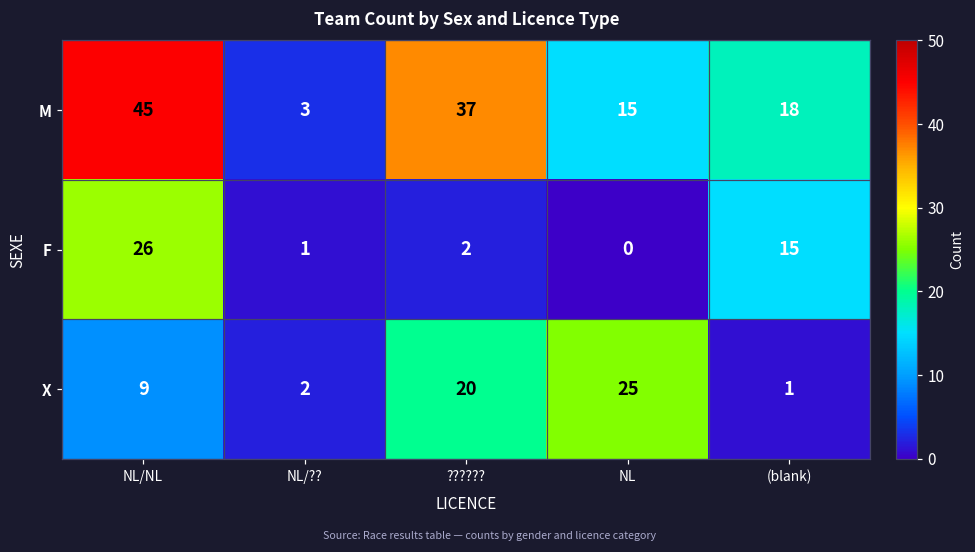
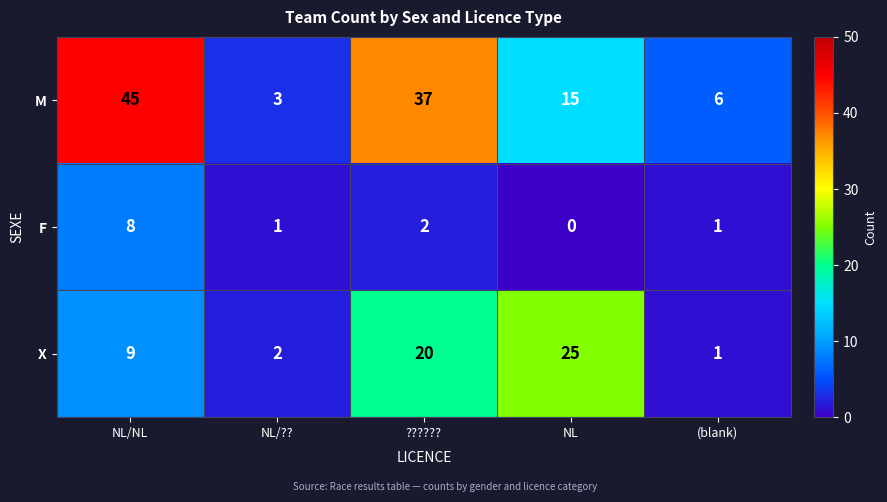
  {
    "M": {
      "NL/NL": 45,
      "NL/??": 3,
      "??????": 37,
      "NL": 15,
-     "(blank)": 18
+     "(blank)": 6
    },
    "F": {
-     "NL/NL": 26,
+     "NL/NL": 8,
      "NL/??": 1,
      "??????": 2,
      "NL": 0,
-     "(blank)": 15
+     "(blank)": 1
    },
    "X": {
      "NL/NL": 9,
      "NL/??": 2,
      "??????": 20,
      "NL": 25,
      "(blank)": 1
    }
  }
